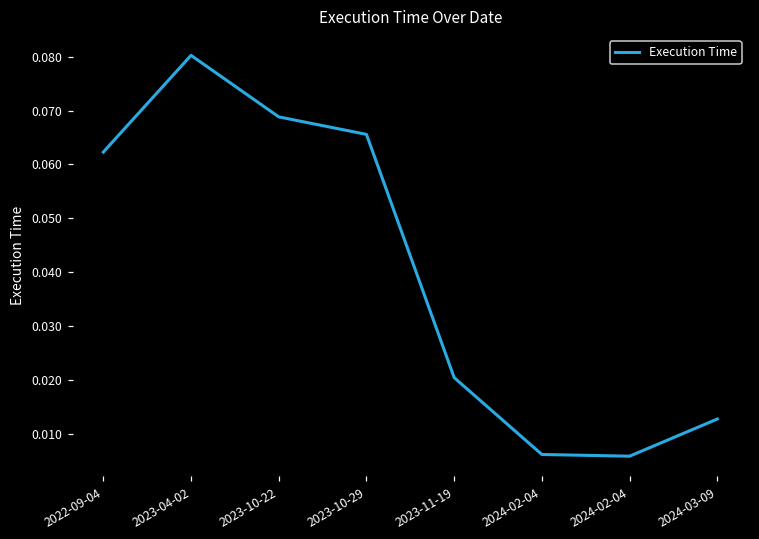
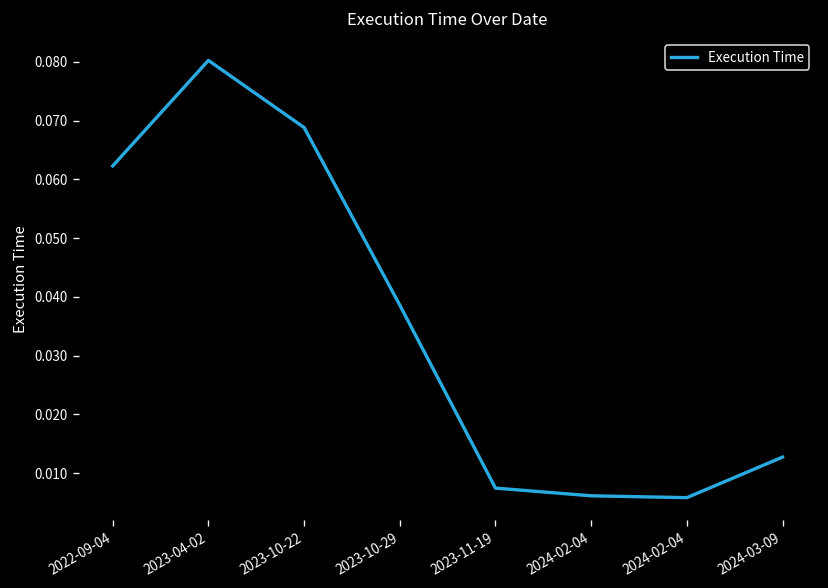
  {
    "2022-09-04": 0.062,
    "2023-04-02": 0.080,
    "2023-10-22": 0.069,
-   "2023-10-29": 0.066,
-   "2023-11-19": 0.020,
+   "2023-10-29": 0.039,
+   "2023-11-19": 0.007,
    "2024-03-09": 0.013
  }
